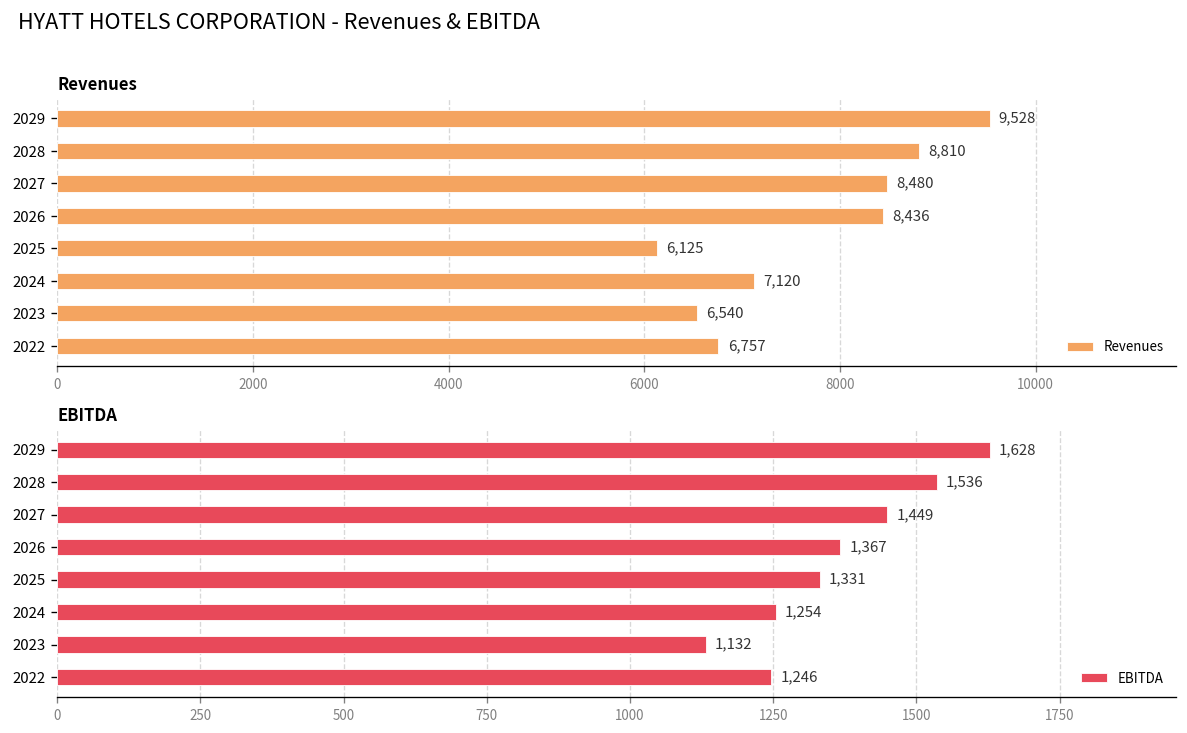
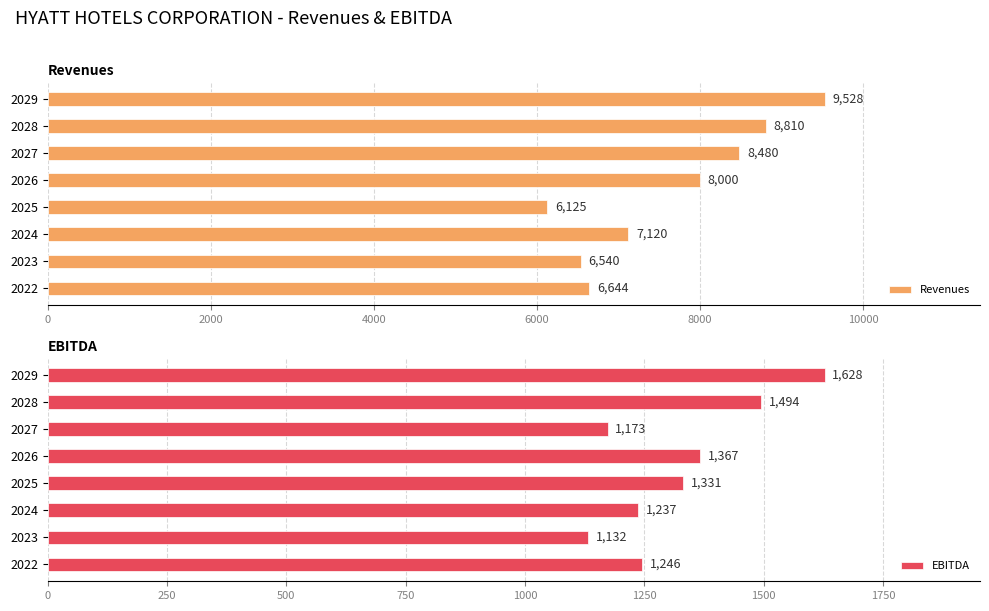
  {
    "Revenues": {
      "2029": "9,528",
      "2028": "8,810",
      "2027": "8,480",
-     "2026": "8,436",
+     "2026": "8,000",
      "2025": "6,125",
      "2024": "7,120",
      "2023": "6,540",
-     "2022": "6,757"
+     "2022": "6,644"
    },
    "EBITDA": {
      "2029": "1,628",
-     "2028": "1,536",
-     "2027": "1,449",
+     "2028": "1,494",
+     "2027": "1,173",
      "2026": "1,367",
      "2025": "1,331",
-     "2024": "1,254",
+     "2024": "1,237",
      "2023": "1,132",
      "2022": "1,246"
    }
  }
